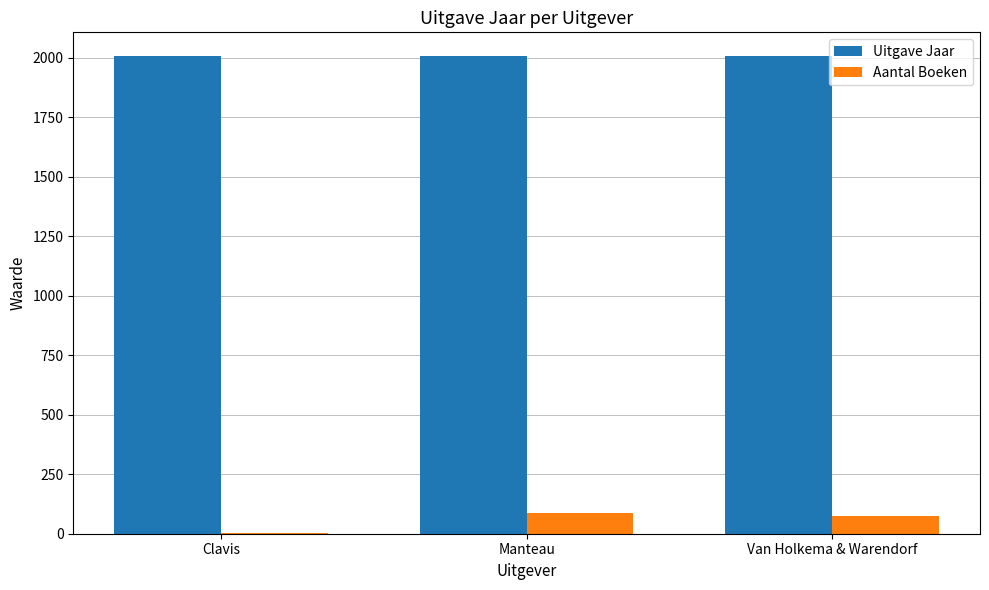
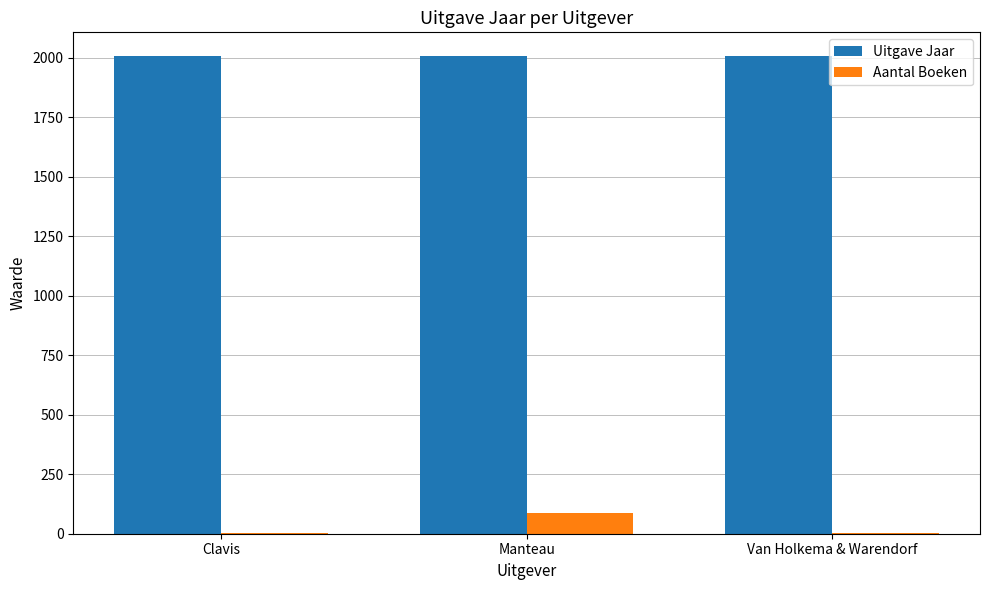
  {
    "Uitgave Jaar": {
      "Clavis": 2010,
      "Manteau": 2010,
      "Van Holkema & Warendorf": 2010
    },
    "Aantal Boeken": {
      "Manteau": 90,
-     "Van Holkema & Warendorf": 80
+     "Van Holkema & Warendorf": 0
    }
  }
